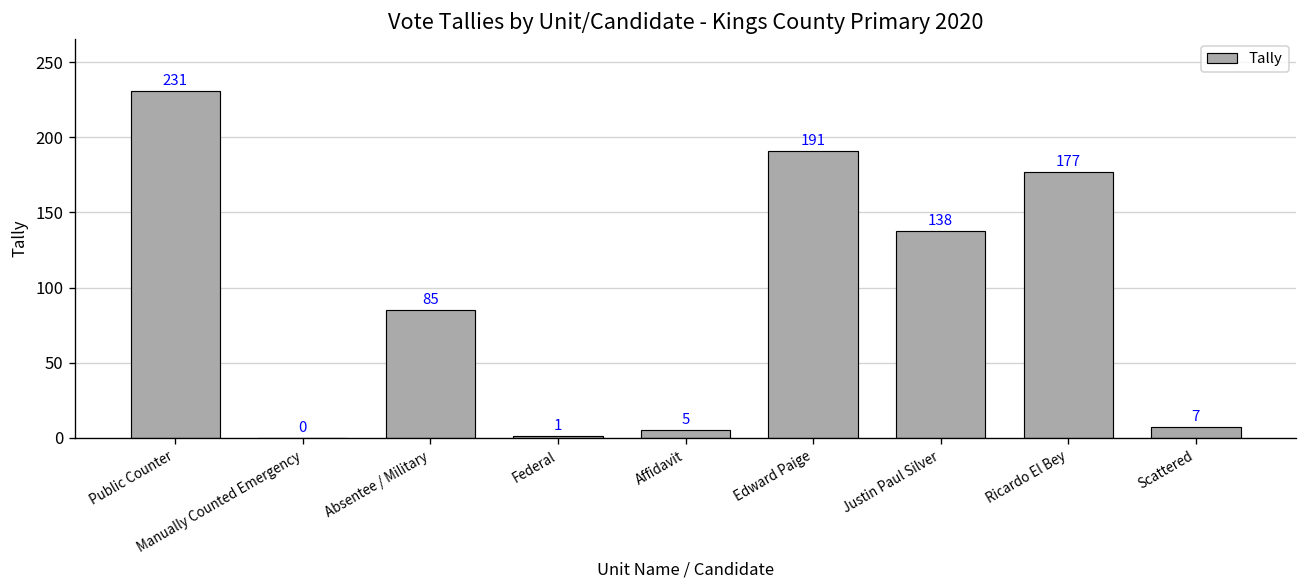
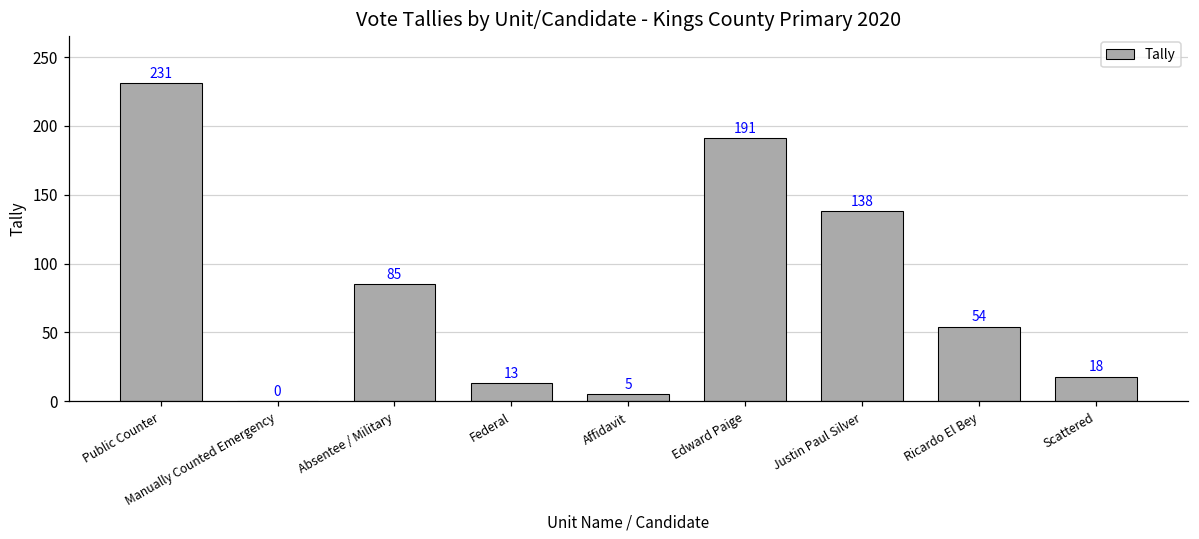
  {
    "Public Counter": 231,
    "Manually Counted Emergency": 0,
    "Absentee / Military": 85,
-   "Federal": 1,
+   "Federal": 13,
    "Affidavit": 5,
    "Edward Paige": 191,
    "Justin Paul Silver": 138,
-   "Ricardo El Bey": 177,
-   "Scattered": 7
+   "Ricardo El Bey": 54,
+   "Scattered": 18
  }
